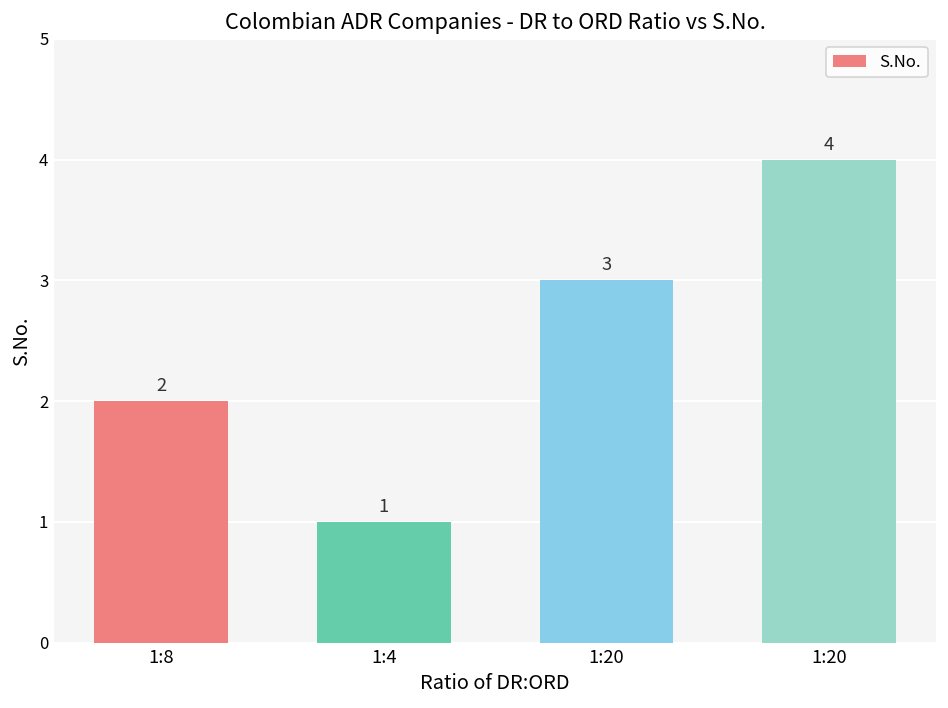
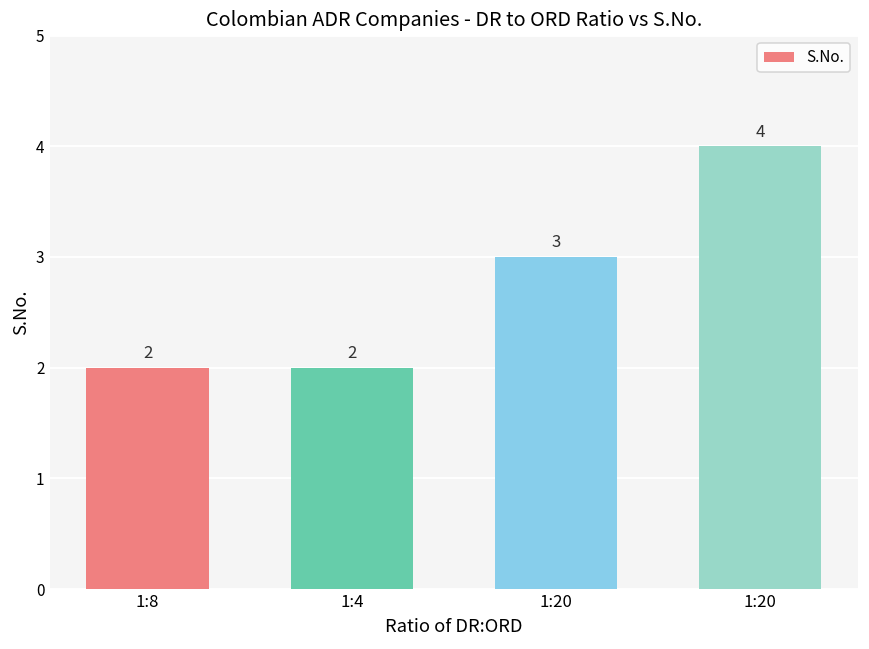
  {
    "1:8": 2,
-   "1:4": 1
+   "1:4": 2
  }
